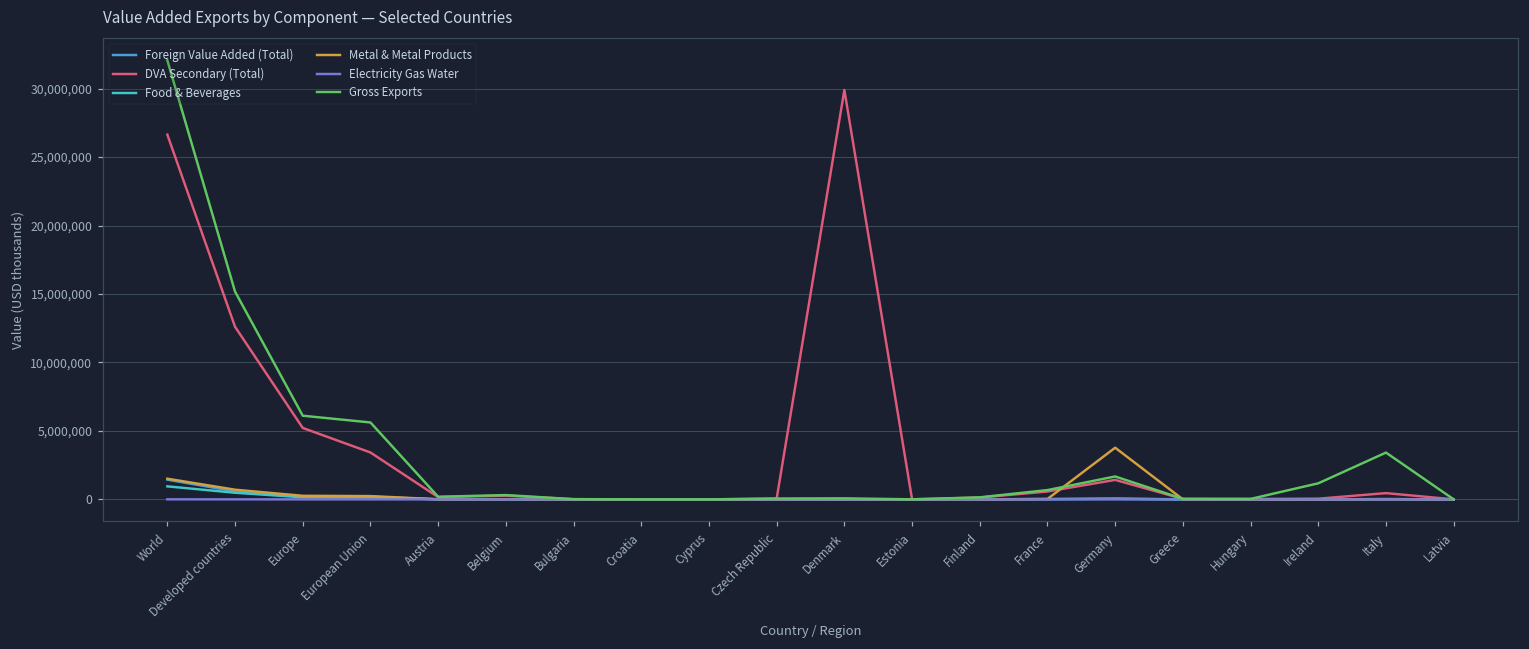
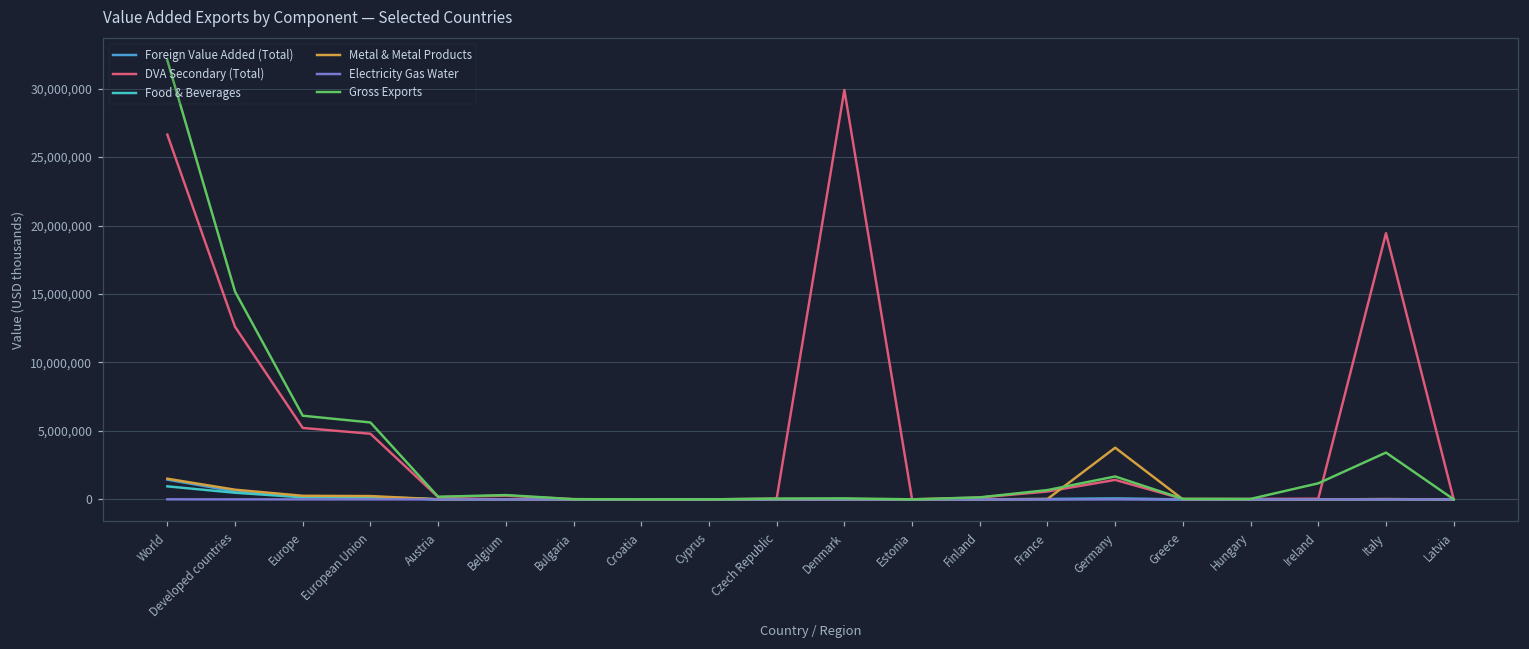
  {
    "DVA Secondary (Total)": {
      "World": "26,600,000",
      "Developed countries": "12,600,000",
      "Europe": "5,200,000",
-     "European Union": "3,400,000",
+     "European Union": "4,800,000",
      "Denmark": "29,900,000",
      "Germany": "1,400,000",
-     "Italy": "500,000"
+     "Italy": "19,400,000"
    },
    "Metal & Metal Products": {
      "Germany": "3,800,000"
    },
    "Electricity Gas Water": {
      "World": "0",
      "Developed countries": "0"
    },
    "Gross Exports": {
      "Developed countries": "15,200,000",
      "Europe": "6,100,000",
      "European Union": "5,600,000",
      "Germany": "1,700,000",
      "Ireland": "1,200,000",
      "Italy": "3,400,000"
    }
  }
